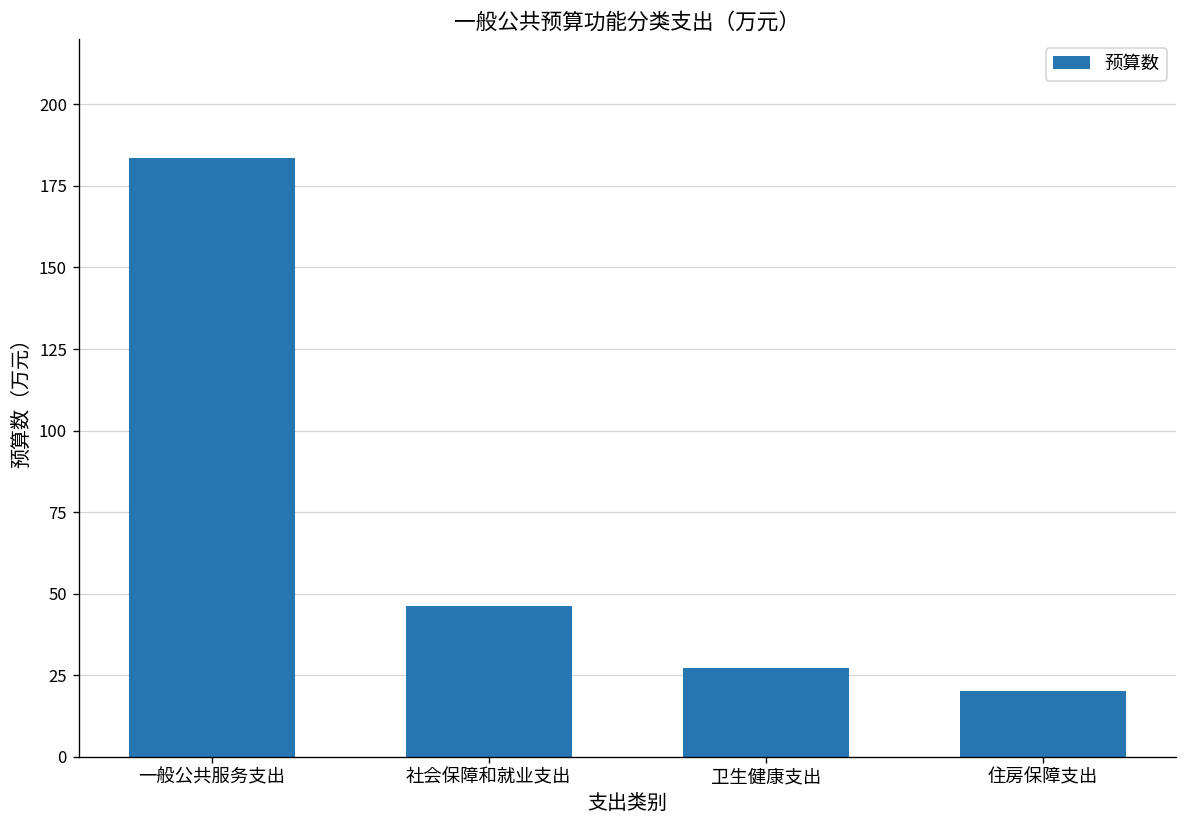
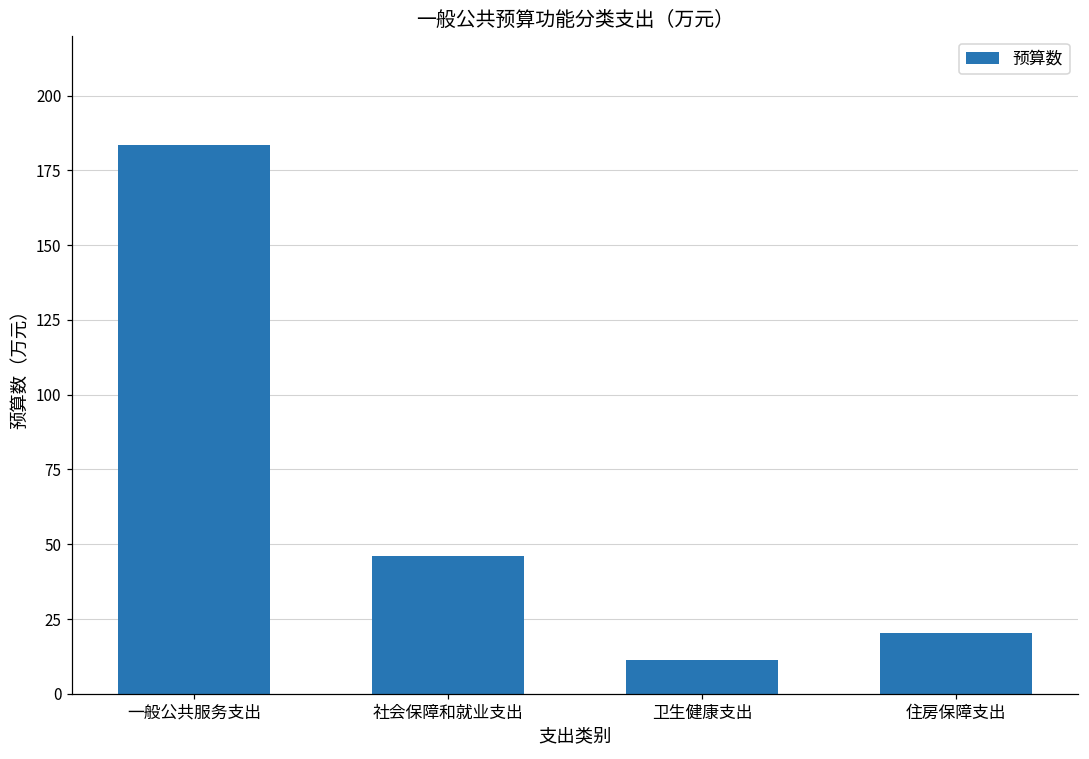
  {
    "一般公共服务支出": 183,
    "社会保障和就业支出": 46,
-   "卫生健康支出": 27,
+   "卫生健康支出": 11,
    "住房保障支出": 20
  }
